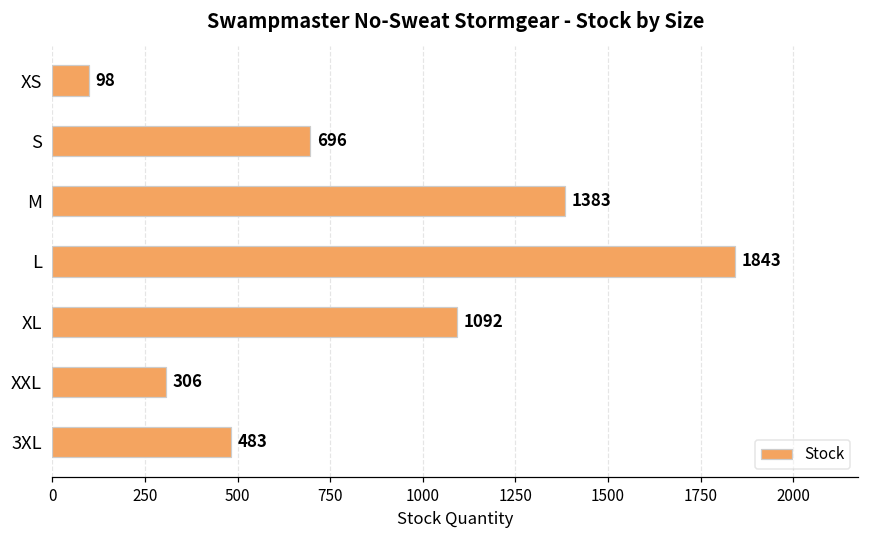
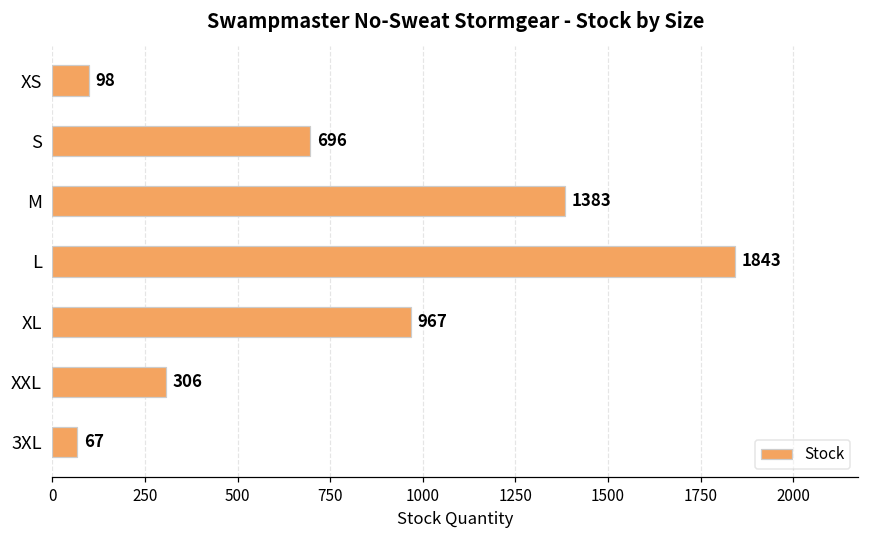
  {
    "XS": 98,
    "S": 696,
    "M": 1383,
    "L": 1843,
-   "XL": 1092,
+   "XL": 967,
    "XXL": 306,
-   "3XL": 483
+   "3XL": 67
  }
